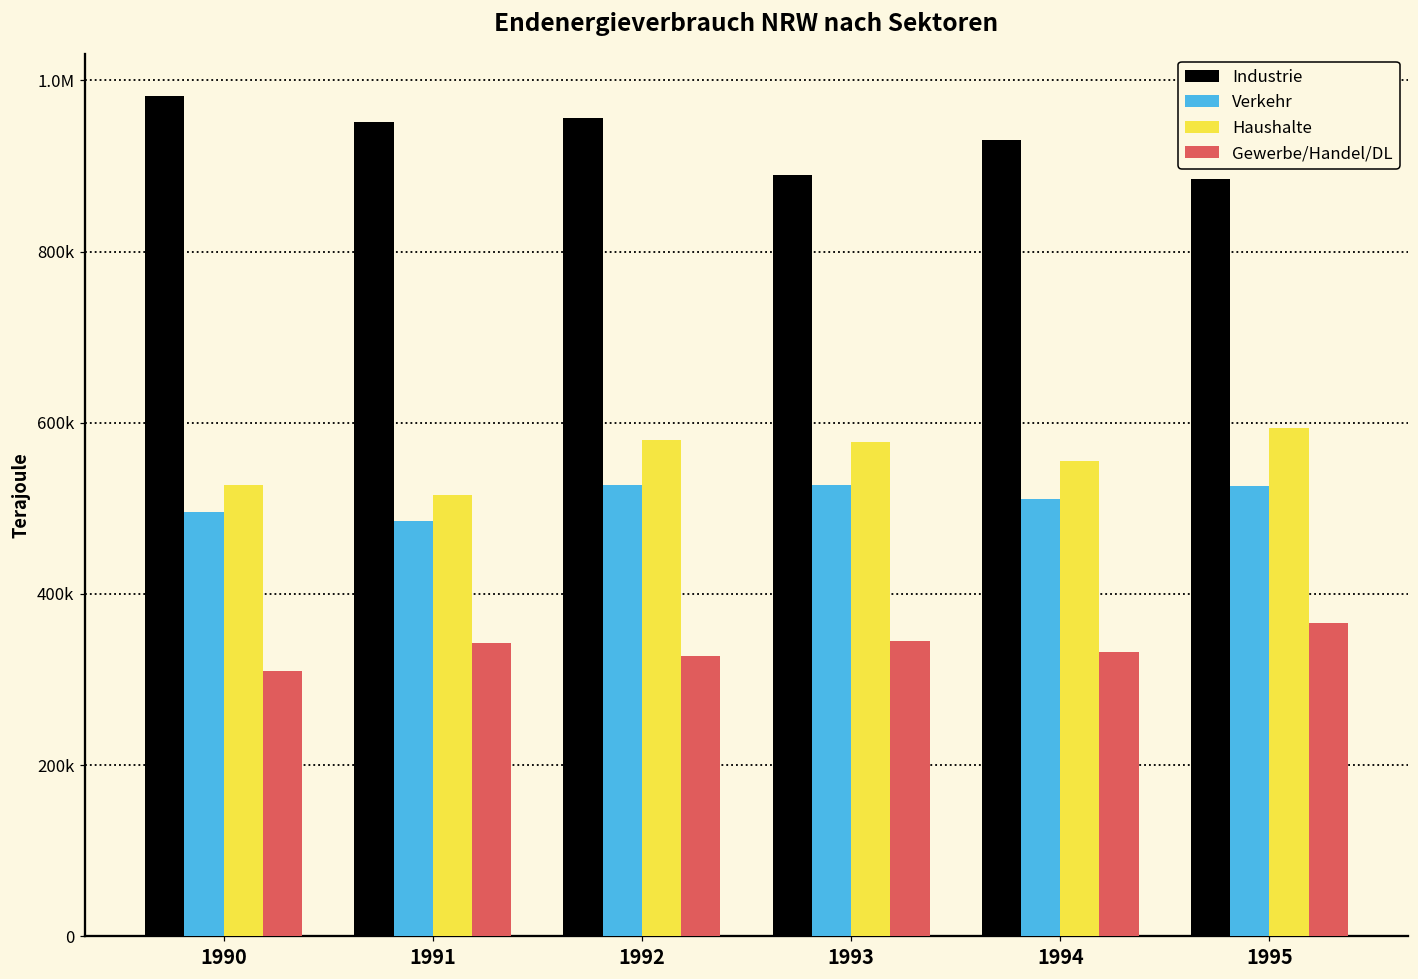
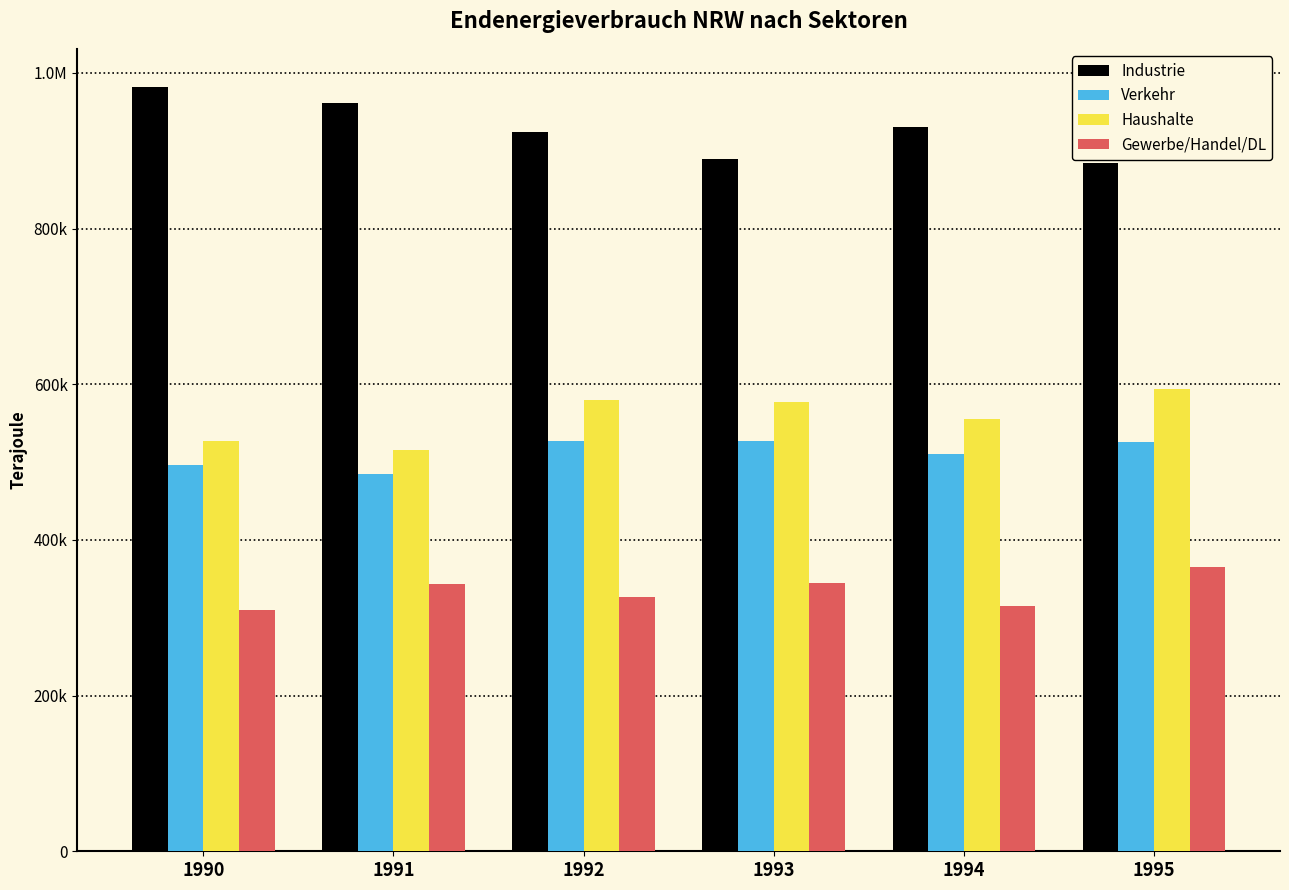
  {
    "Industrie": {
      "1990": 980000,
-     "1991": 950000,
-     "1992": 960000,
+     "1991": 960000,
+     "1992": 920000,
      "1993": 890000,
      "1994": 930000,
      "1995": 880000
    },
    "Verkehr": {
      "1990": 500000,
      "1991": 480000,
      "1992": 530000,
      "1993": 530000,
      "1994": 510000,
      "1995": 530000
    },
    "Haushalte": {
      "1990": 530000,
      "1991": 520000,
      "1992": 580000,
      "1993": 580000,
      "1994": 560000,
      "1995": 590000
    },
    "Gewerbe/Handel/DL": {
      "1990": 310000,
      "1991": 340000,
      "1992": 330000,
      "1993": 340000,
-     "1994": 330000,
+     "1994": 310000,
      "1995": 370000
    }
  }
